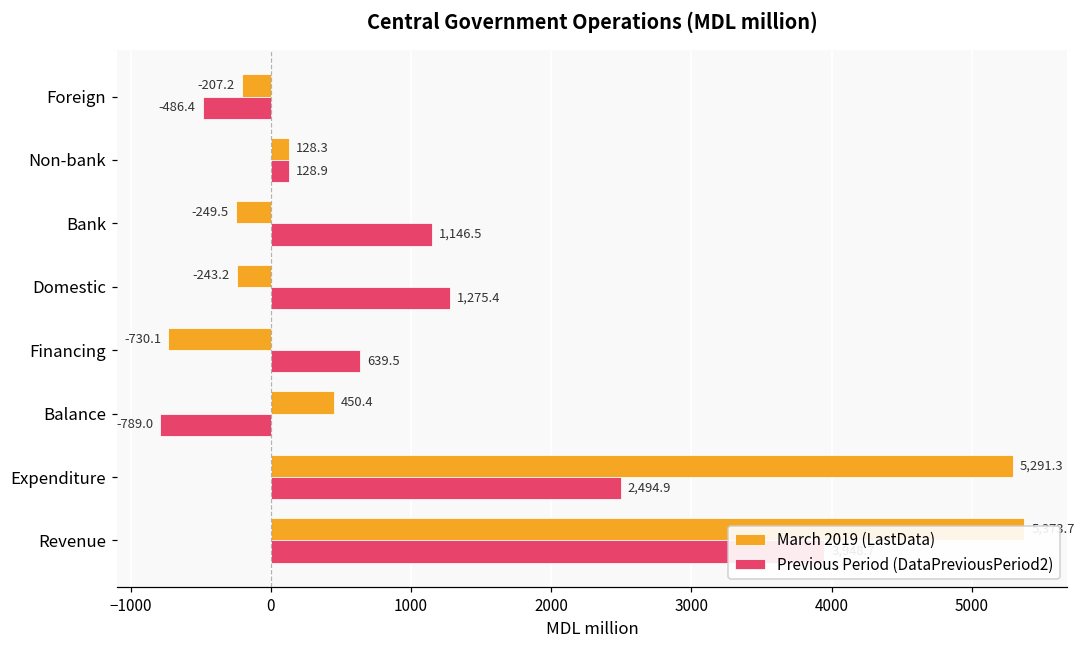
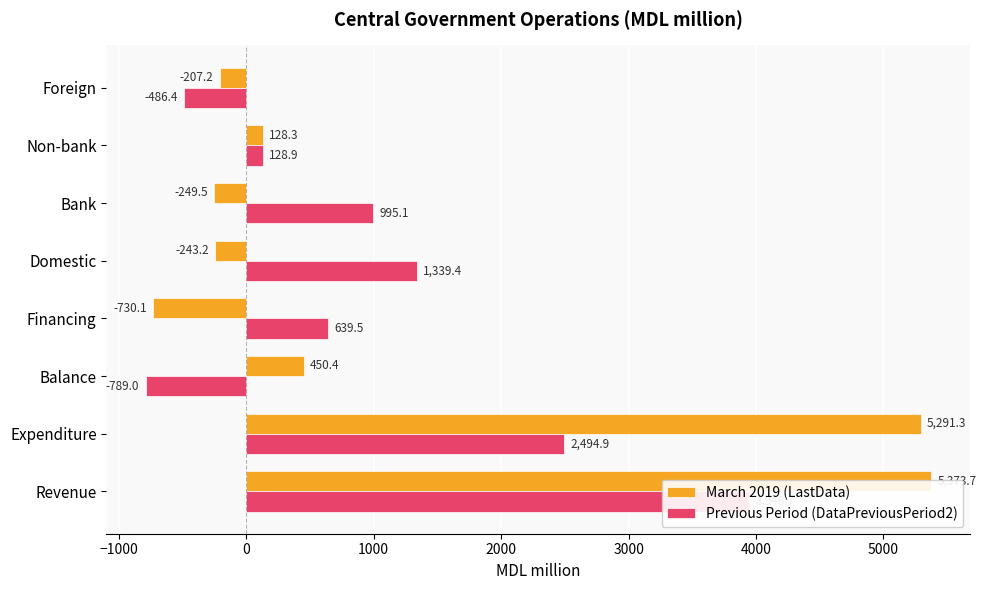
  {
    "March 2019 (LastData)": {
      "Foreign": "-207.2",
      "Non-bank": "128.3",
      "Bank": "-249.5",
      "Domestic": "-243.2",
      "Financing": "-730.1",
      "Balance": "450.4",
      "Expenditure": "5,291.3"
    },
    "Previous Period (DataPreviousPeriod2)": {
      "Foreign": "-486.4",
      "Non-bank": "128.9",
-     "Bank": "1,146.5",
-     "Domestic": "1,275.4",
+     "Bank": "995.1",
+     "Domestic": "1,339.4",
      "Financing": "639.5",
      "Balance": "-789.0",
      "Expenditure": "2,494.9"
    }
  }
